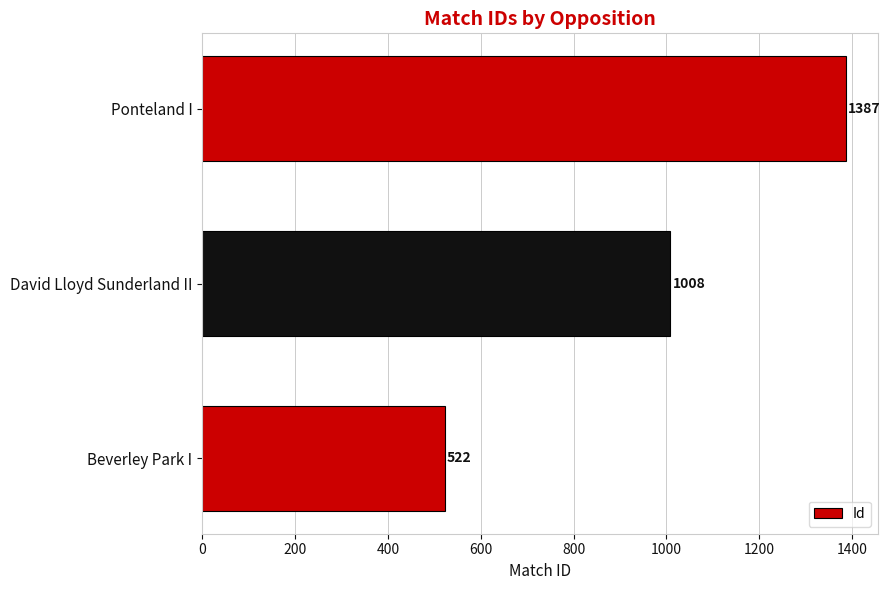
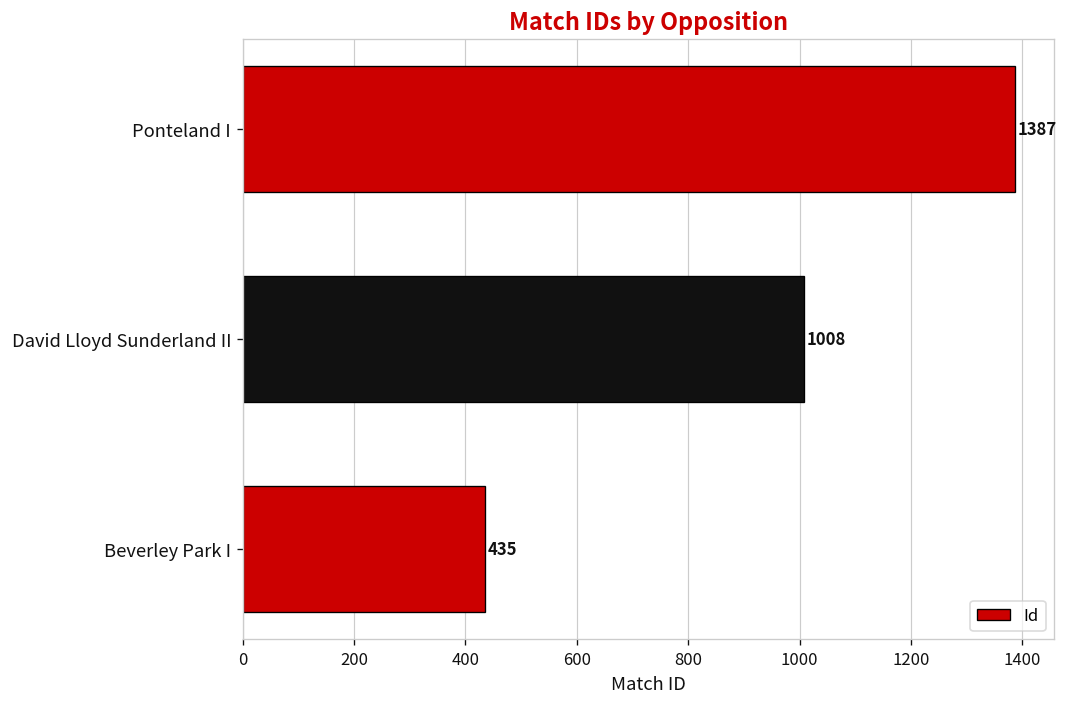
  {
    "Ponteland I": 1387,
    "David Lloyd Sunderland II": 1008,
-   "Beverley Park I": 522
+   "Beverley Park I": 435
  }
